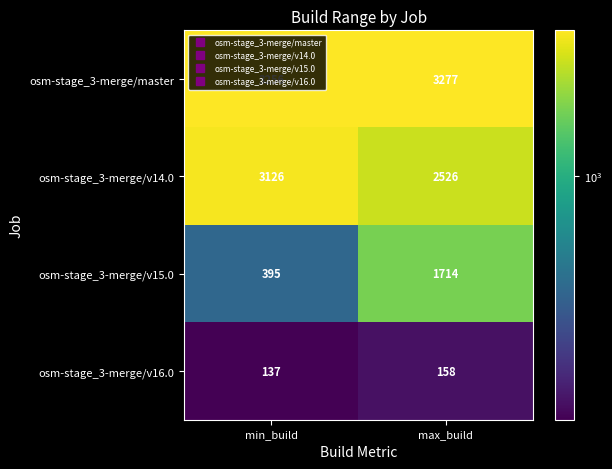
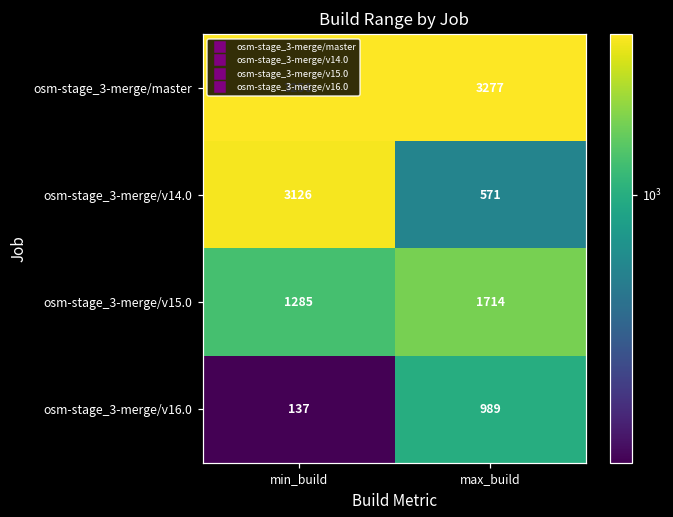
  {
    "osm-stage_3-merge/master": {
      "max_build": 3277
    },
    "osm-stage_3-merge/v14.0": {
      "min_build": 3126,
-     "max_build": 2526
+     "max_build": 571
    },
    "osm-stage_3-merge/v15.0": {
-     "min_build": 395,
+     "min_build": 1285,
      "max_build": 1714
    },
    "osm-stage_3-merge/v16.0": {
      "min_build": 137,
-     "max_build": 158
+     "max_build": 989
    }
  }
